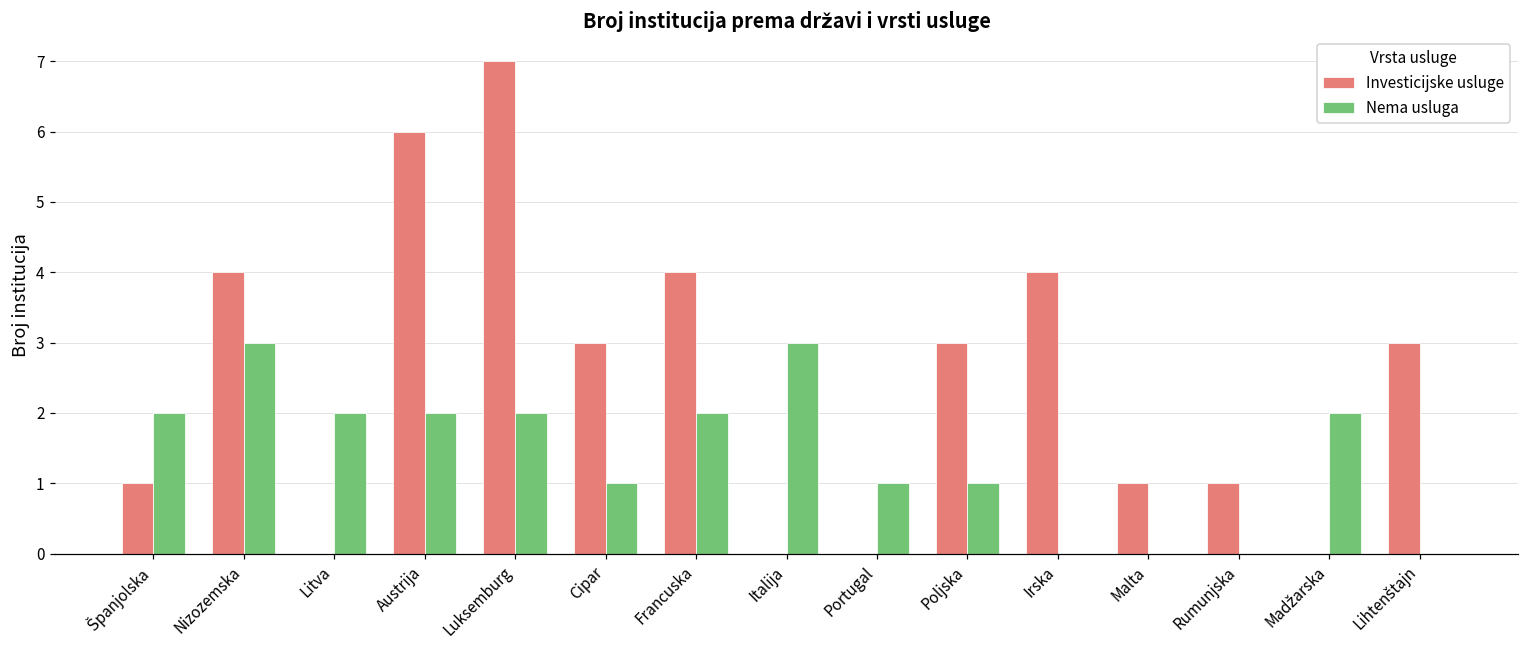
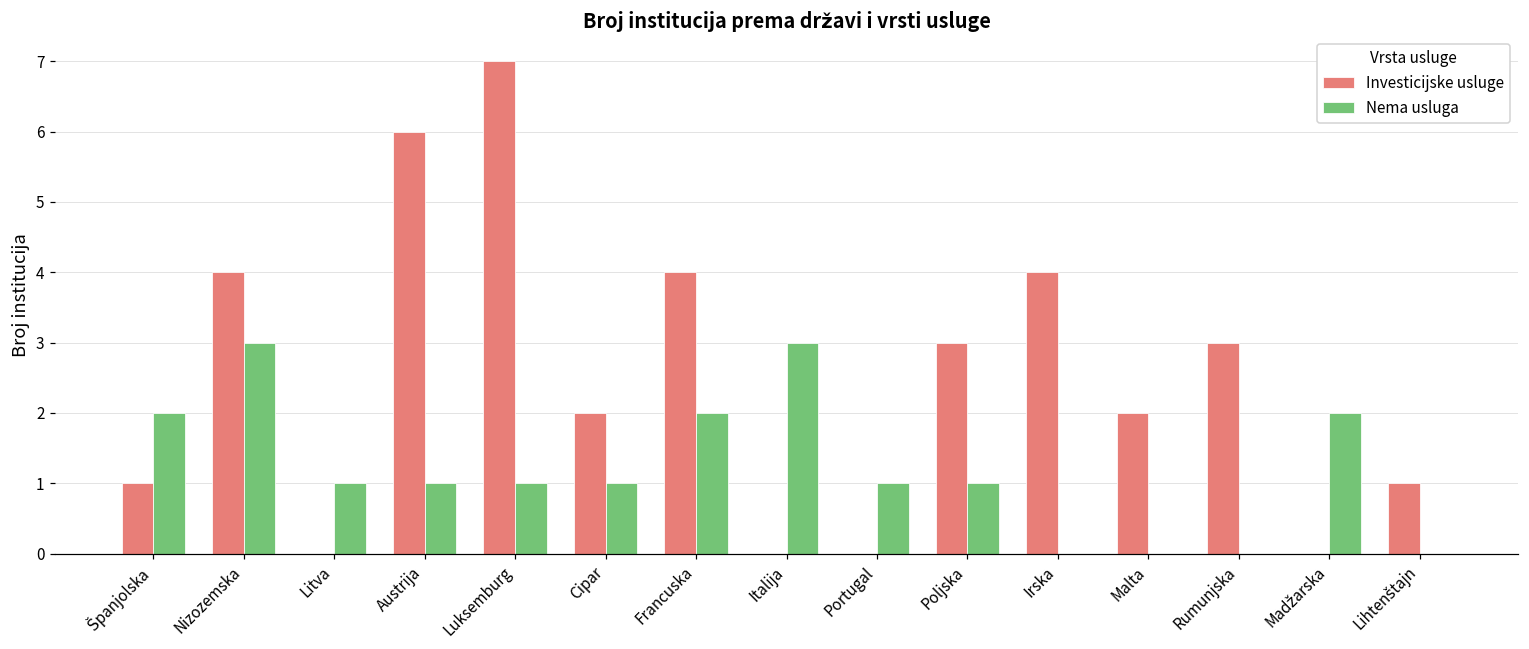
  {
    "Investicijske usluge": {
      "Španjolska": 1,
      "Nizozemska": 4,
      "Litva": 0,
      "Austrija": 6,
      "Luksemburg": 7,
-     "Cipar": 3,
+     "Cipar": 2,
      "Francuska": 4,
      "Italija": 0,
      "Portugal": 0,
      "Poljska": 3,
      "Irska": 4,
-     "Malta": 1,
-     "Rumunjska": 1,
+     "Malta": 2,
+     "Rumunjska": 3,
      "Madžarska": 0,
-     "Lihtenštajn": 3
+     "Lihtenštajn": 1
    },
    "Nema usluga": {
      "Španjolska": 2,
      "Nizozemska": 3,
-     "Litva": 2,
-     "Austrija": 2,
-     "Luksemburg": 2,
+     "Litva": 1,
+     "Austrija": 1,
+     "Luksemburg": 1,
      "Cipar": 1,
      "Francuska": 2,
      "Italija": 3,
      "Portugal": 1,
      "Poljska": 1,
      "Irska": 0,
      "Malta": 0,
      "Rumunjska": 0,
      "Madžarska": 2,
      "Lihtenštajn": 0
    }
  }
